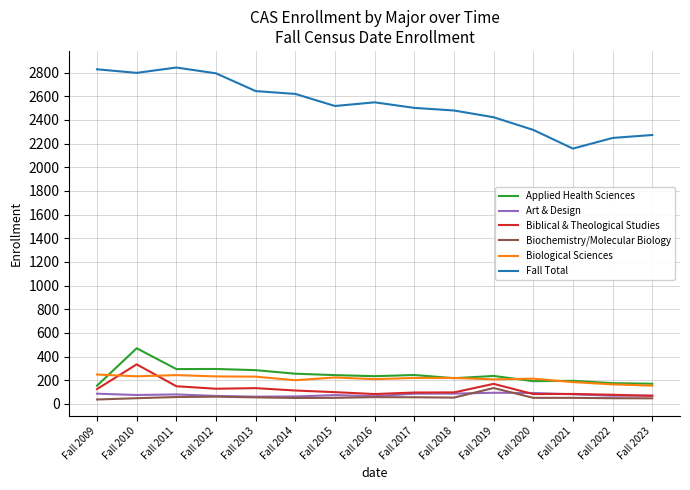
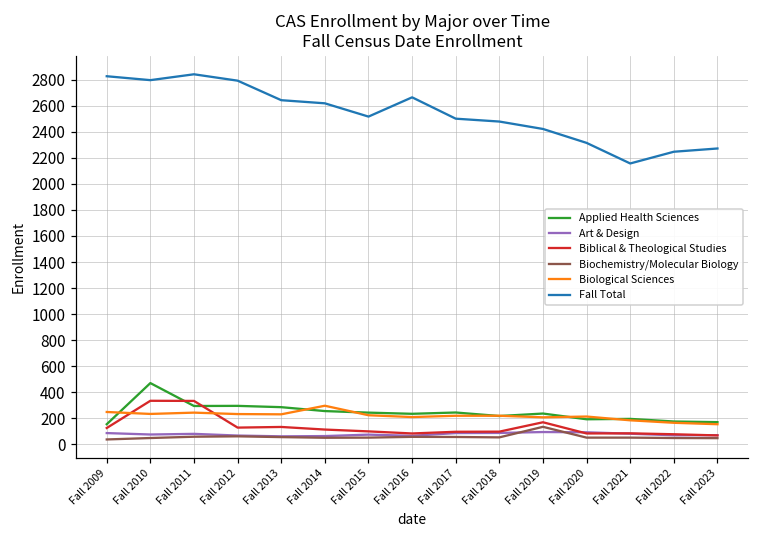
  {
    "Applied Health Sciences": {
      "Fall 2009": 150,
      "Fall 2010": 470,
      "Fall 2011": 290,
      "Fall 2012": 300,
      "Fall 2013": 290,
      "Fall 2014": 260,
      "Fall 2016": 230,
      "Fall 2017": 240,
      "Fall 2019": 240
    },
    "Art & Design": {
      "Fall 2009": 90,
      "Fall 2010": 80,
      "Fall 2011": 80,
      "Fall 2015": 70,
      "Fall 2019": 90
    },
    "Biblical & Theological Studies": {
      "Fall 2009": 130,
      "Fall 2010": 330,
-     "Fall 2011": 150,
+     "Fall 2011": 330,
      "Fall 2012": 130,
      "Fall 2013": 130,
      "Fall 2014": 110,
      "Fall 2015": 100,
      "Fall 2019": 170
    },
    "Biochemistry/Molecular Biology": {
      "Fall 2009": 40,
      "Fall 2010": 50,
      "Fall 2011": 60,
      "Fall 2015": 50,
      "Fall 2017": 60,
      "Fall 2018": 50,
      "Fall 2019": 130,
      "Fall 2020": 50,
      "Fall 2021": 50
    },
    "Biological Sciences": {
      "Fall 2009": 250,
      "Fall 2010": 230,
      "Fall 2011": 240,
      "Fall 2012": 230,
      "Fall 2013": 230,
-     "Fall 2014": 200,
+     "Fall 2014": 300,
      "Fall 2016": 210,
      "Fall 2017": 220,
      "Fall 2019": 210
    },
    "Fall Total": {
      "Fall 2009": 2830,
      "Fall 2010": 2800,
      "Fall 2011": 2840,
      "Fall 2012": 2790,
      "Fall 2013": 2640,
      "Fall 2014": 2620,
      "Fall 2015": 2520,
-     "Fall 2016": 2550,
+     "Fall 2016": 2670,
      "Fall 2017": 2500,
      "Fall 2018": 2480,
      "Fall 2019": 2420,
      "Fall 2020": 2320,
      "Fall 2021": 2160,
      "Fall 2022": 2250,
      "Fall 2023": 2270
    }
  }
